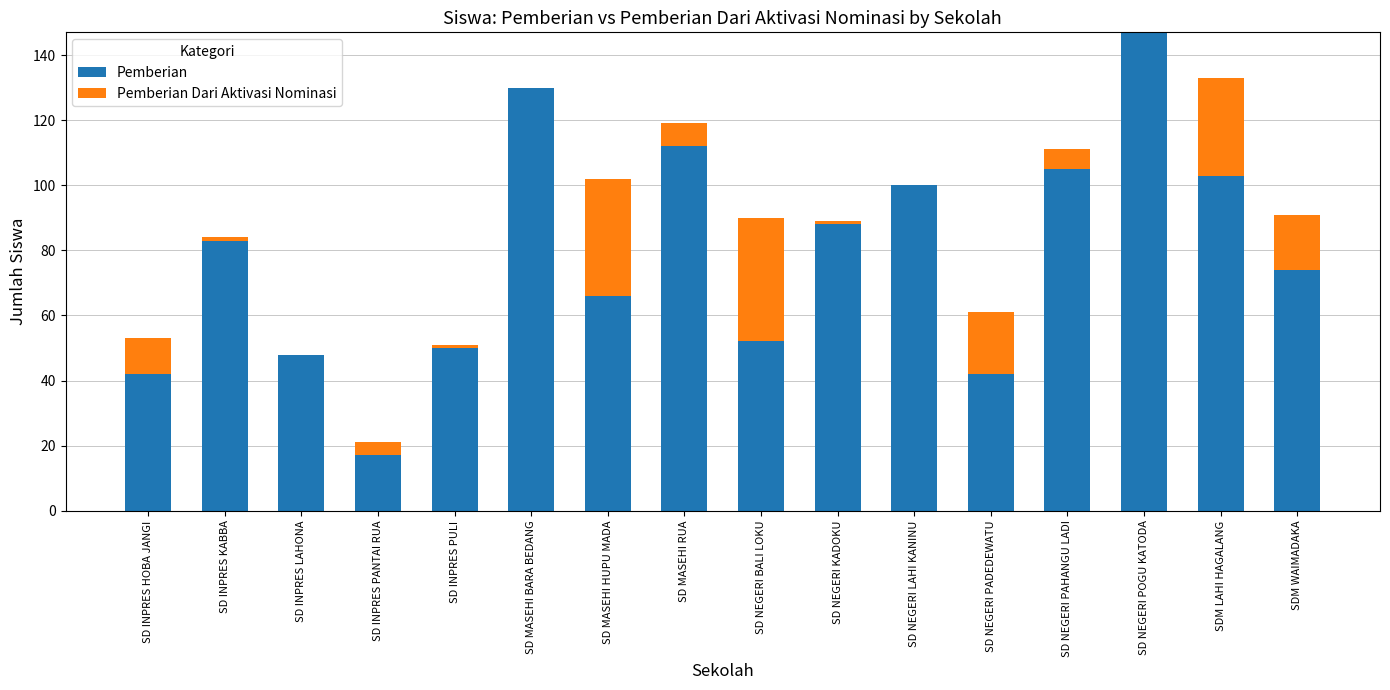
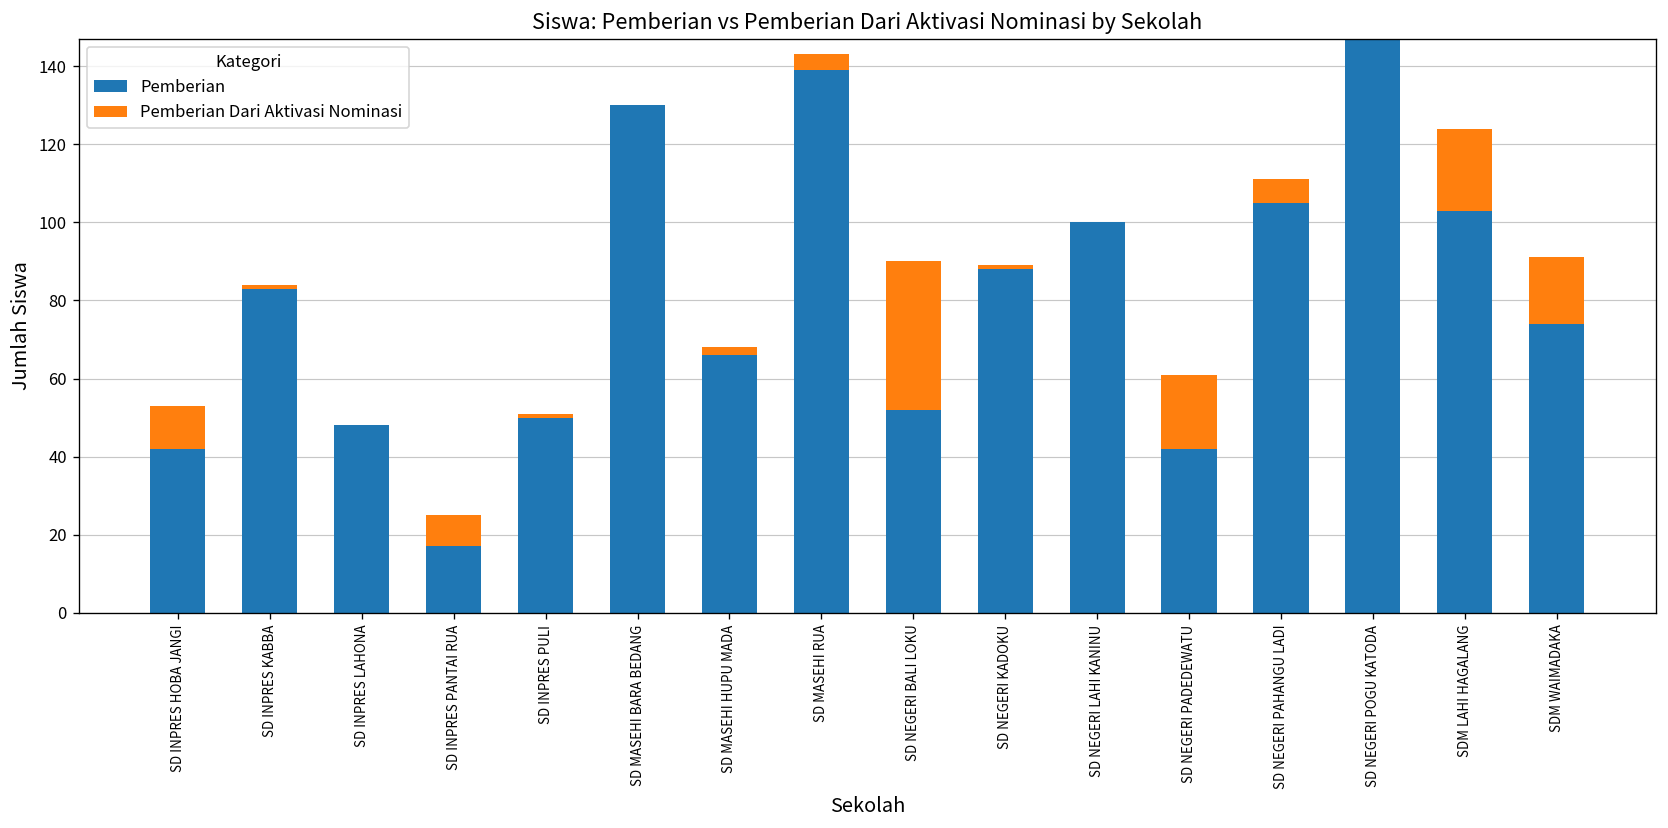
  {
    "Pemberian": {
      "SD INPRES HOBA JANGI": 42,
      "SD INPRES KABBA": 83,
      "SD INPRES LAHONA": 48,
      "SD INPRES PANTAI RUA": 17,
      "SD INPRES PULI": 50,
      "SD MASEHI BARA BEDANG": 130,
      "SD MASEHI HUPU MADA": 66,
-     "SD MASEHI RUA": 112,
+     "SD MASEHI RUA": 139,
      "SD NEGERI BALI LOKU": 52,
      "SD NEGERI KADOKU": 88,
      "SD NEGERI LAHI KANINU": 100,
      "SD NEGERI PADEDEWATU": 42,
      "SD NEGERI PAHANGU LADI": 105,
      "SD NEGERI POGU KATODA": 147,
      "SDM LAHI HAGALANG": 103,
      "SDM WAIMADAKA": 74
    },
    "Pemberian Dari Aktivasi Nominasi": {
      "SD INPRES HOBA JANGI": 11,
      "SD INPRES KABBA": 1,
      "SD INPRES LAHONA": 0,
-     "SD INPRES PANTAI RUA": 4,
+     "SD INPRES PANTAI RUA": 8,
      "SD INPRES PULI": 1,
      "SD MASEHI BARA BEDANG": 0,
-     "SD MASEHI HUPU MADA": 36,
-     "SD MASEHI RUA": 7,
+     "SD MASEHI HUPU MADA": 2,
+     "SD MASEHI RUA": 4,
      "SD NEGERI BALI LOKU": 38,
      "SD NEGERI KADOKU": 1,
      "SD NEGERI LAHI KANINU": 0,
      "SD NEGERI PADEDEWATU": 19,
      "SD NEGERI PAHANGU LADI": 6,
      "SD NEGERI POGU KATODA": 0,
-     "SDM LAHI HAGALANG": 30,
+     "SDM LAHI HAGALANG": 21,
      "SDM WAIMADAKA": 17
    }
  }
